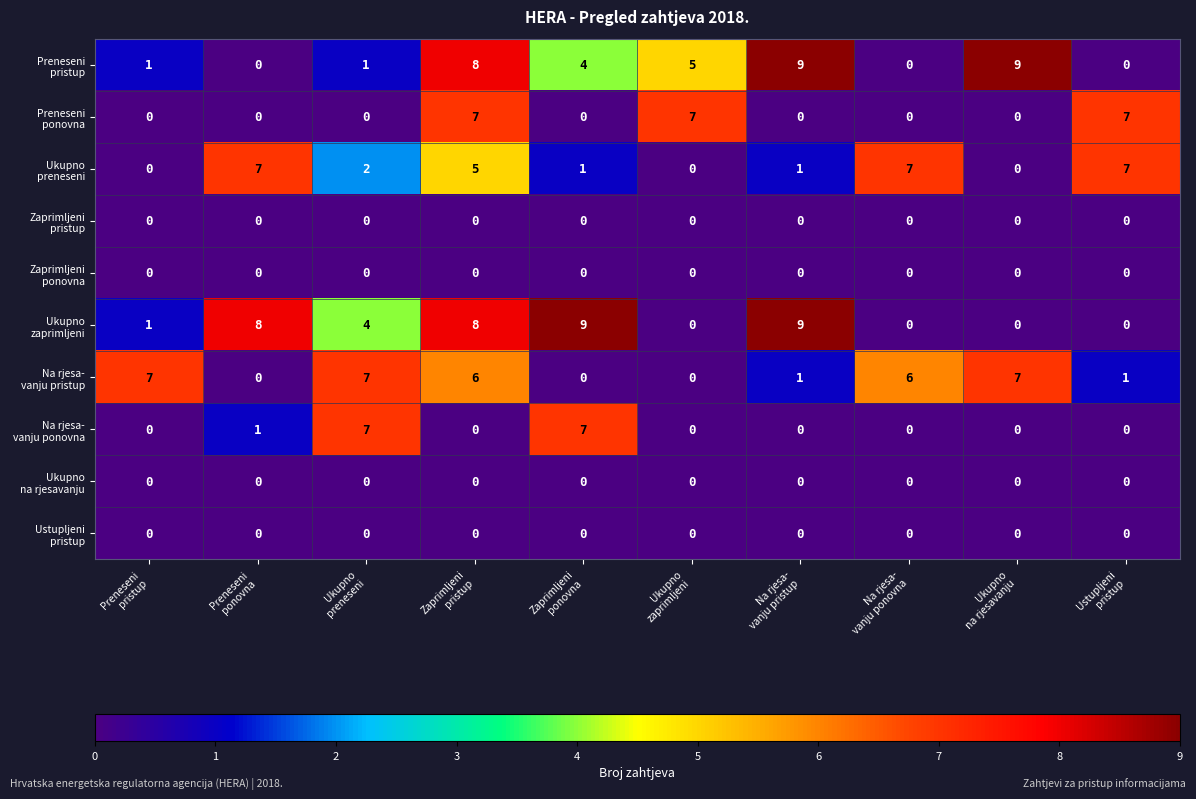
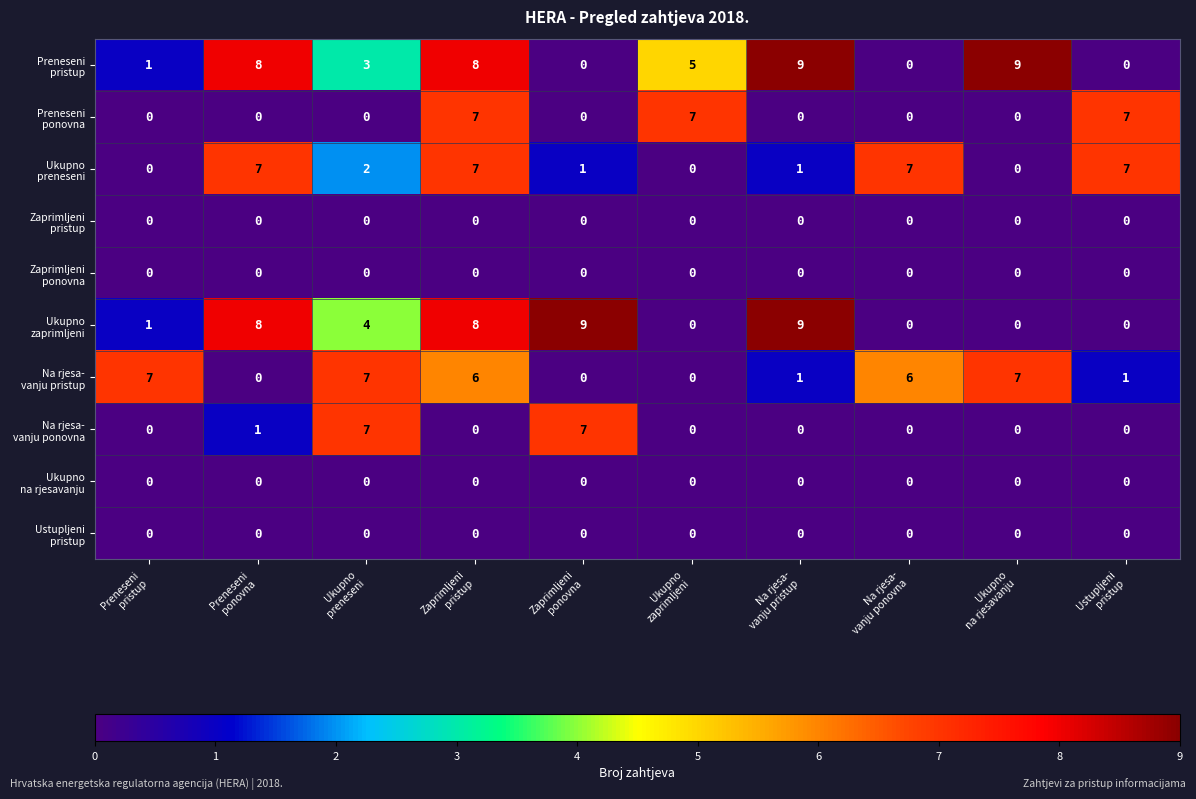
  {
    "Preneseni pristup": {
      "Preneseni pristup": 1,
-     "Preneseni ponovna": 0,
-     "Ukupno preneseni": 1,
+     "Preneseni ponovna": 8,
+     "Ukupno preneseni": 3,
      "Zaprimljeni pristup": 8,
-     "Zaprimljeni ponovna": 4,
+     "Zaprimljeni ponovna": 0,
      "Ukupno zaprimljeni": 5,
      "Na rjesa- vanju pristup": 9,
      "Na rjesa- vanju ponovna": 0,
      "Ukupno na rjesavanju": 9,
      "Ustupljeni pristup": 0
    },
    "Preneseni ponovna": {
      "Preneseni pristup": 0,
      "Preneseni ponovna": 0,
      "Ukupno preneseni": 0,
      "Zaprimljeni pristup": 7,
      "Zaprimljeni ponovna": 0,
      "Ukupno zaprimljeni": 7,
      "Na rjesa- vanju pristup": 0,
      "Na rjesa- vanju ponovna": 0,
      "Ukupno na rjesavanju": 0,
      "Ustupljeni pristup": 7
    },
    "Ukupno preneseni": {
      "Preneseni pristup": 0,
      "Preneseni ponovna": 7,
      "Ukupno preneseni": 2,
-     "Zaprimljeni pristup": 5,
+     "Zaprimljeni pristup": 7,
      "Zaprimljeni ponovna": 1,
      "Ukupno zaprimljeni": 0,
      "Na rjesa- vanju pristup": 1,
      "Na rjesa- vanju ponovna": 7,
      "Ukupno na rjesavanju": 0,
      "Ustupljeni pristup": 7
    },
    "Zaprimljeni pristup": {
      "Preneseni pristup": 0,
      "Preneseni ponovna": 0,
      "Ukupno preneseni": 0,
      "Zaprimljeni pristup": 0,
      "Zaprimljeni ponovna": 0,
      "Ukupno zaprimljeni": 0,
      "Na rjesa- vanju pristup": 0,
      "Na rjesa- vanju ponovna": 0,
      "Ukupno na rjesavanju": 0,
      "Ustupljeni pristup": 0
    },
    "Zaprimljeni ponovna": {
      "Preneseni pristup": 0,
      "Preneseni ponovna": 0,
      "Ukupno preneseni": 0,
      "Zaprimljeni pristup": 0,
      "Zaprimljeni ponovna": 0,
      "Ukupno zaprimljeni": 0,
      "Na rjesa- vanju pristup": 0,
      "Na rjesa- vanju ponovna": 0,
      "Ukupno na rjesavanju": 0,
      "Ustupljeni pristup": 0
    },
    "Ukupno zaprimljeni": {
      "Preneseni pristup": 1,
      "Preneseni ponovna": 8,
      "Ukupno preneseni": 4,
      "Zaprimljeni pristup": 8,
      "Zaprimljeni ponovna": 9,
      "Ukupno zaprimljeni": 0,
      "Na rjesa- vanju pristup": 9,
      "Na rjesa- vanju ponovna": 0,
      "Ukupno na rjesavanju": 0,
      "Ustupljeni pristup": 0
    },
    "Na rjesa- vanju pristup": {
      "Preneseni pristup": 7,
      "Preneseni ponovna": 0,
      "Ukupno preneseni": 7,
      "Zaprimljeni pristup": 6,
      "Zaprimljeni ponovna": 0,
      "Ukupno zaprimljeni": 0,
      "Na rjesa- vanju pristup": 1,
      "Na rjesa- vanju ponovna": 6,
      "Ukupno na rjesavanju": 7,
      "Ustupljeni pristup": 1
    },
    "Na rjesa- vanju ponovna": {
      "Preneseni pristup": 0,
      "Preneseni ponovna": 1,
      "Ukupno preneseni": 7,
      "Zaprimljeni pristup": 0,
      "Zaprimljeni ponovna": 7,
      "Ukupno zaprimljeni": 0,
      "Na rjesa- vanju pristup": 0,
      "Na rjesa- vanju ponovna": 0,
      "Ukupno na rjesavanju": 0,
      "Ustupljeni pristup": 0
    },
    "Ukupno na rjesavanju": {
      "Preneseni pristup": 0,
      "Preneseni ponovna": 0,
      "Ukupno preneseni": 0,
      "Zaprimljeni pristup": 0,
      "Zaprimljeni ponovna": 0,
      "Ukupno zaprimljeni": 0,
      "Na rjesa- vanju pristup": 0,
      "Na rjesa- vanju ponovna": 0,
      "Ukupno na rjesavanju": 0,
      "Ustupljeni pristup": 0
    },
    "Ustupljeni pristup": {
      "Preneseni pristup": 0,
      "Preneseni ponovna": 0,
      "Ukupno preneseni": 0,
      "Zaprimljeni pristup": 0,
      "Zaprimljeni ponovna": 0,
      "Ukupno zaprimljeni": 0,
      "Na rjesa- vanju pristup": 0,
      "Na rjesa- vanju ponovna": 0,
      "Ukupno na rjesavanju": 0,
      "Ustupljeni pristup": 0
    }
  }
